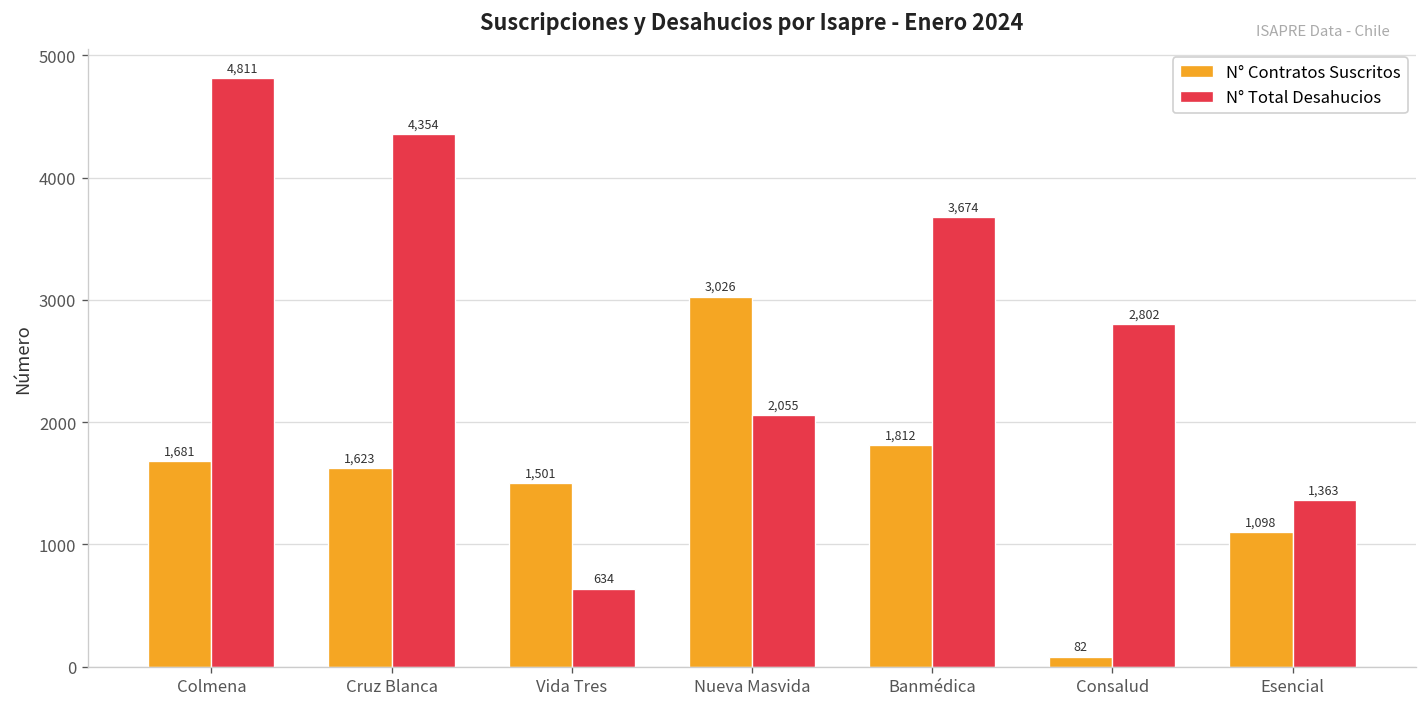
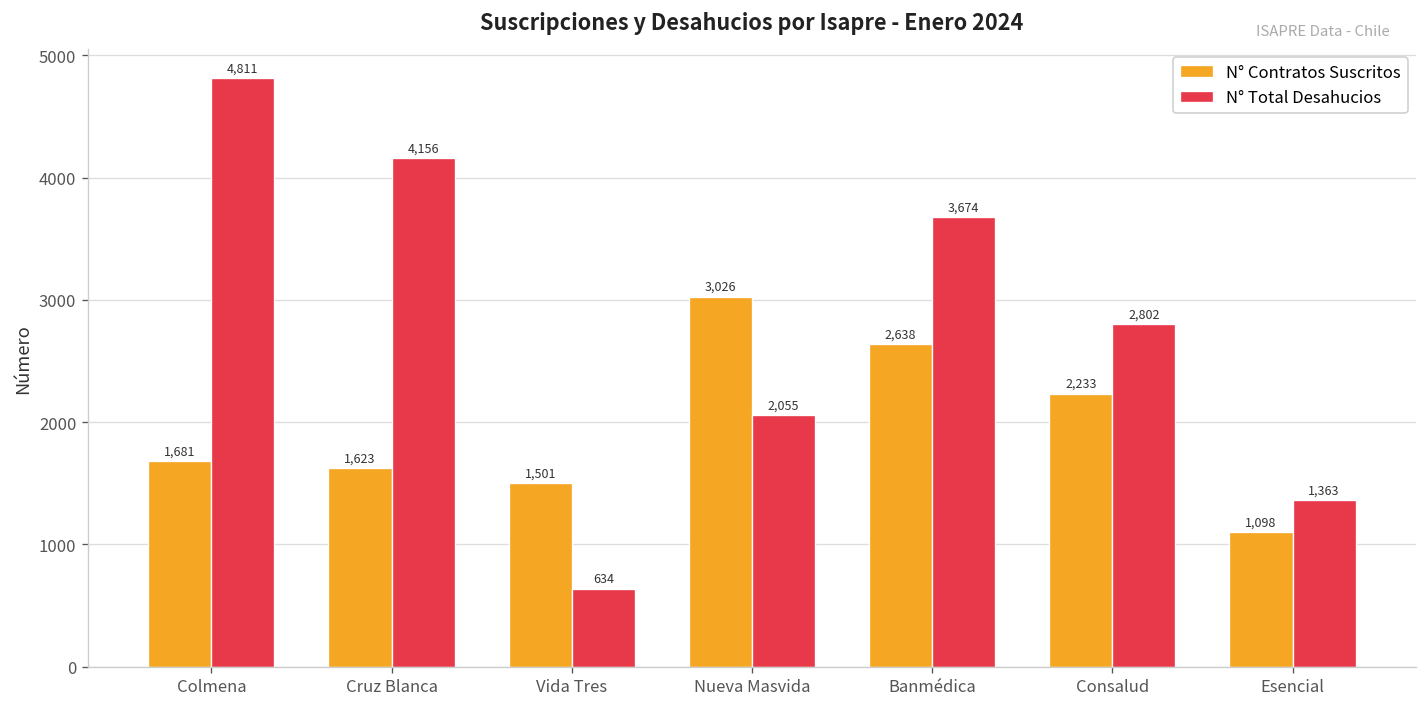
  {
    "N° Contratos Suscritos": {
      "Colmena": "1,681",
      "Cruz Blanca": "1,623",
      "Vida Tres": "1,501",
      "Nueva Masvida": "3,026",
-     "Banmédica": "1,812",
-     "Consalud": "82",
+     "Banmédica": "2,638",
+     "Consalud": "2,233",
      "Esencial": "1,098"
    },
    "N° Total Desahucios": {
      "Colmena": "4,811",
-     "Cruz Blanca": "4,354",
+     "Cruz Blanca": "4,156",
      "Vida Tres": "634",
      "Nueva Masvida": "2,055",
      "Banmédica": "3,674",
      "Consalud": "2,802",
      "Esencial": "1,363"
    }
  }
